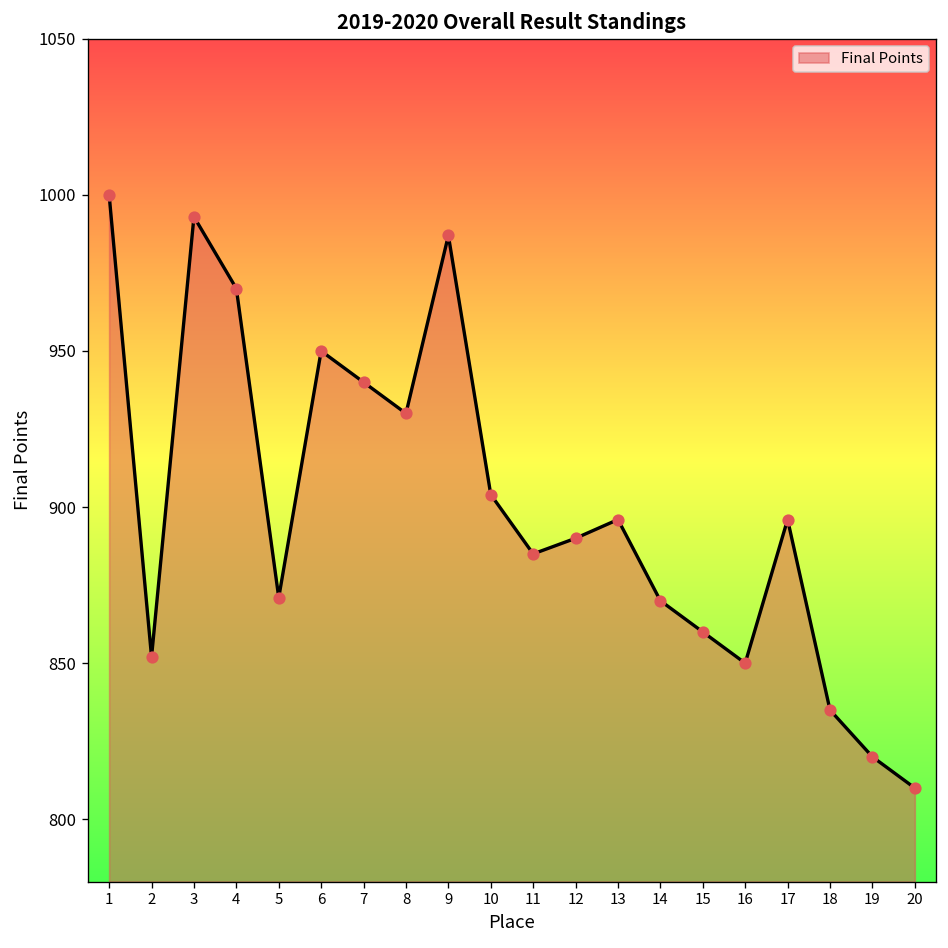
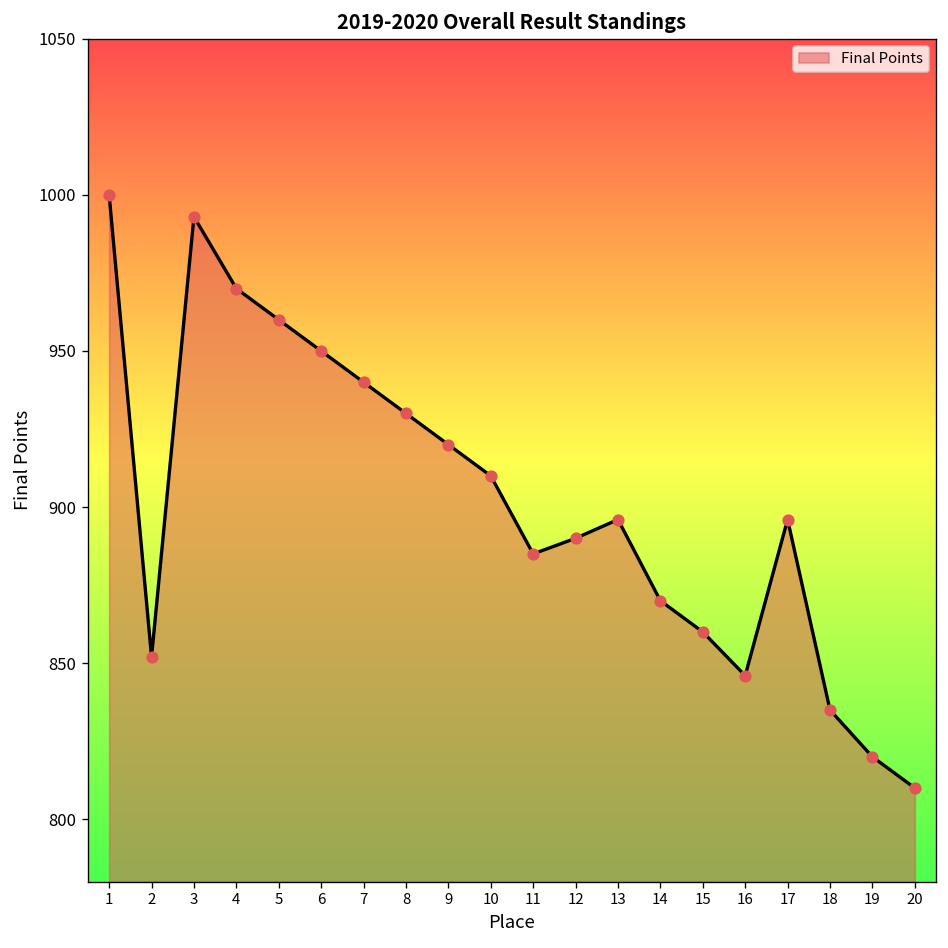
  {
    "1": 1000,
    "2": 852,
    "3": 993,
    "4": 970,
-   "5": 871,
+   "5": 960,
    "6": 950,
    "7": 940,
    "8": 930,
-   "9": 987,
-   "10": 904,
+   "9": 920,
+   "10": 910,
    "11": 885,
    "12": 890,
    "13": 896,
    "14": 870,
    "15": 860,
-   "16": 850,
+   "16": 846,
    "17": 896,
    "18": 835,
    "19": 820,
    "20": 810
  }
